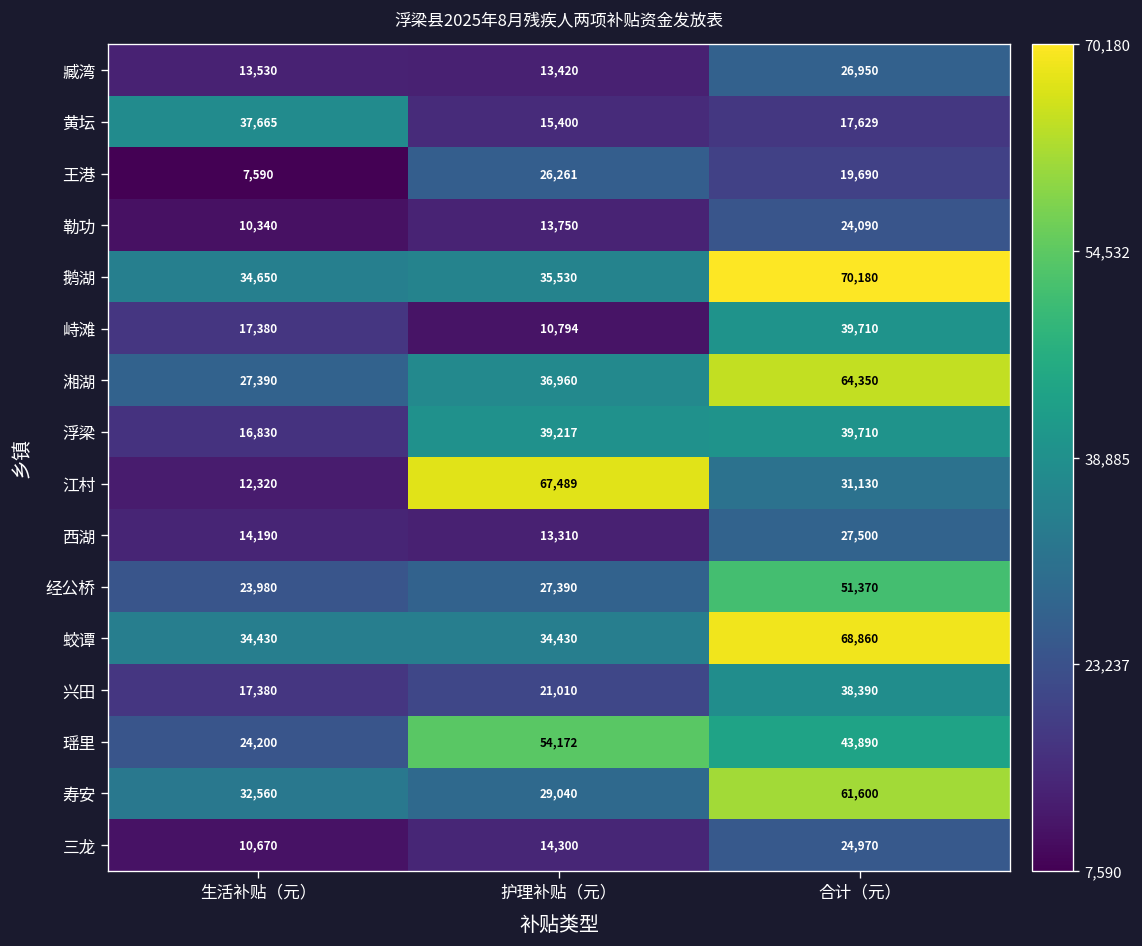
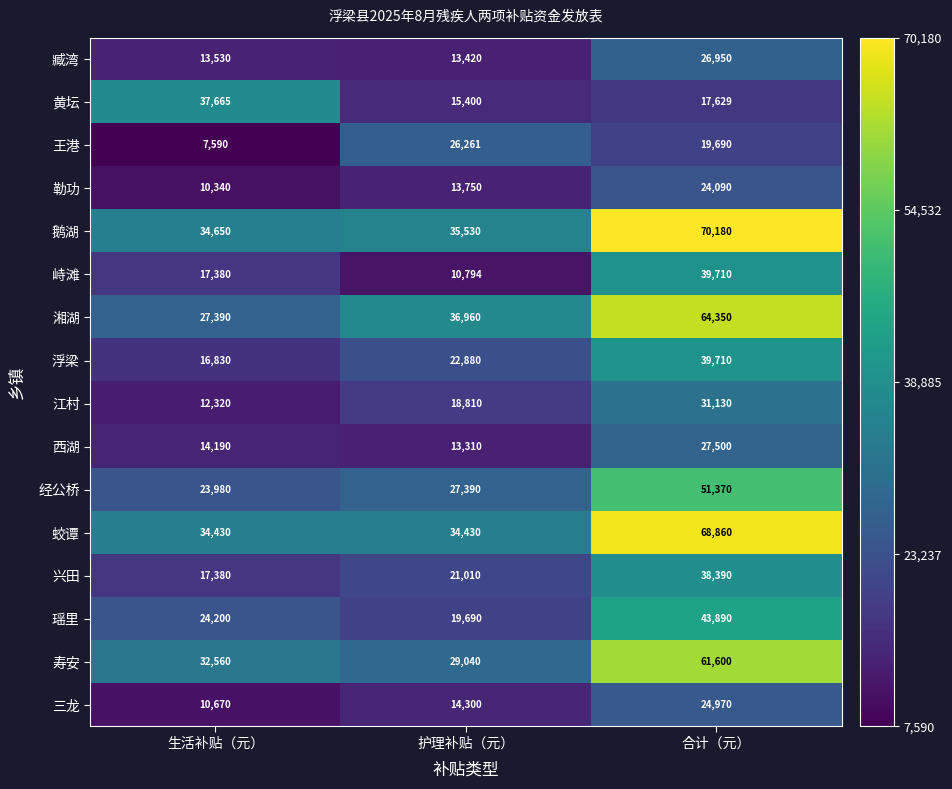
  {
    "臧湾": {
      "生活补贴（元）": "13,530",
      "护理补贴（元）": "13,420",
      "合计（元）": "26,950"
    },
    "黄坛": {
      "生活补贴（元）": "37,665",
      "护理补贴（元）": "15,400",
      "合计（元）": "17,629"
    },
    "王港": {
      "生活补贴（元）": "7,590",
      "护理补贴（元）": "26,261",
      "合计（元）": "19,690"
    },
    "勒功": {
      "生活补贴（元）": "10,340",
      "护理补贴（元）": "13,750",
      "合计（元）": "24,090"
    },
    "鹅湖": {
      "生活补贴（元）": "34,650",
      "护理补贴（元）": "35,530",
      "合计（元）": "70,180"
    },
    "峙滩": {
      "生活补贴（元）": "17,380",
      "护理补贴（元）": "10,794",
      "合计（元）": "39,710"
    },
    "湘湖": {
      "生活补贴（元）": "27,390",
      "护理补贴（元）": "36,960",
      "合计（元）": "64,350"
    },
    "浮梁": {
      "生活补贴（元）": "16,830",
-     "护理补贴（元）": "39,217",
+     "护理补贴（元）": "22,880",
      "合计（元）": "39,710"
    },
    "江村": {
      "生活补贴（元）": "12,320",
-     "护理补贴（元）": "67,489",
+     "护理补贴（元）": "18,810",
      "合计（元）": "31,130"
    },
    "西湖": {
      "生活补贴（元）": "14,190",
      "护理补贴（元）": "13,310",
      "合计（元）": "27,500"
    },
    "经公桥": {
      "生活补贴（元）": "23,980",
      "护理补贴（元）": "27,390",
      "合计（元）": "51,370"
    },
    "蛟谭": {
      "生活补贴（元）": "34,430",
      "护理补贴（元）": "34,430",
      "合计（元）": "68,860"
    },
    "兴田": {
      "生活补贴（元）": "17,380",
      "护理补贴（元）": "21,010",
      "合计（元）": "38,390"
    },
    "瑶里": {
      "生活补贴（元）": "24,200",
-     "护理补贴（元）": "54,172",
+     "护理补贴（元）": "19,690",
      "合计（元）": "43,890"
    },
    "寿安": {
      "生活补贴（元）": "32,560",
      "护理补贴（元）": "29,040",
      "合计（元）": "61,600"
    },
    "三龙": {
      "生活补贴（元）": "10,670",
      "护理补贴（元）": "14,300",
      "合计（元）": "24,970"
    }
  }
